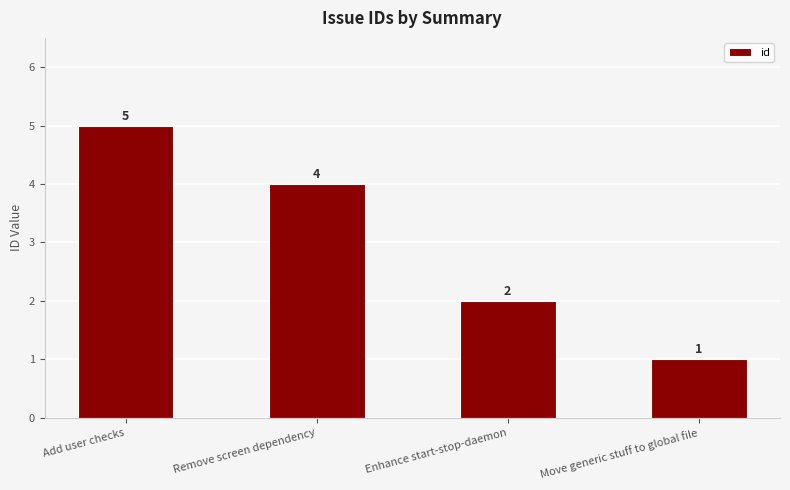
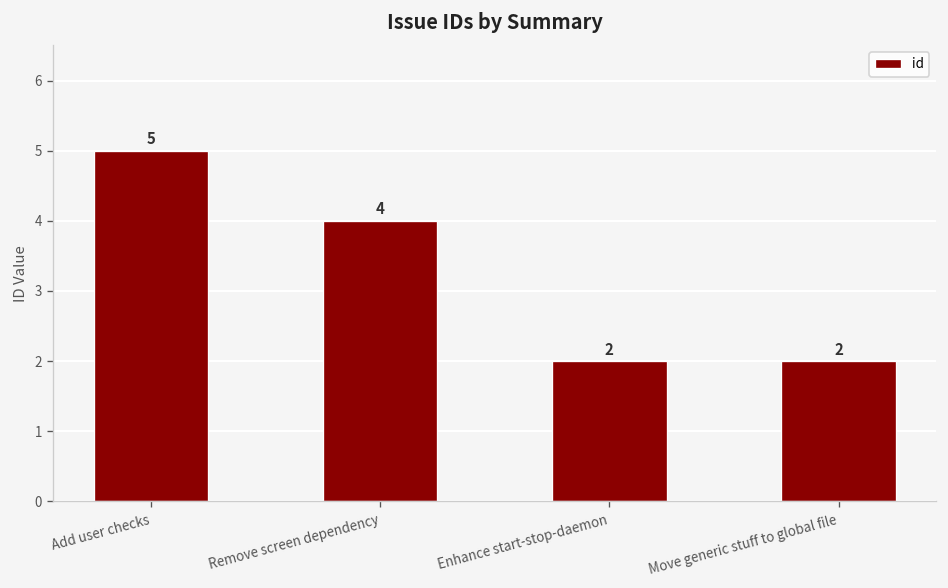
  {
    "Add user checks": 5,
    "Remove screen dependency": 4,
    "Enhance start-stop-daemon": 2,
-   "Move generic stuff to global file": 1
+   "Move generic stuff to global file": 2
  }
